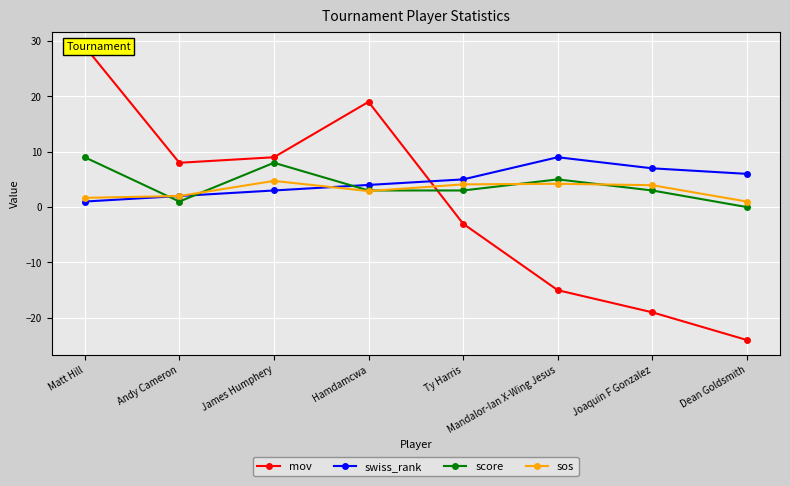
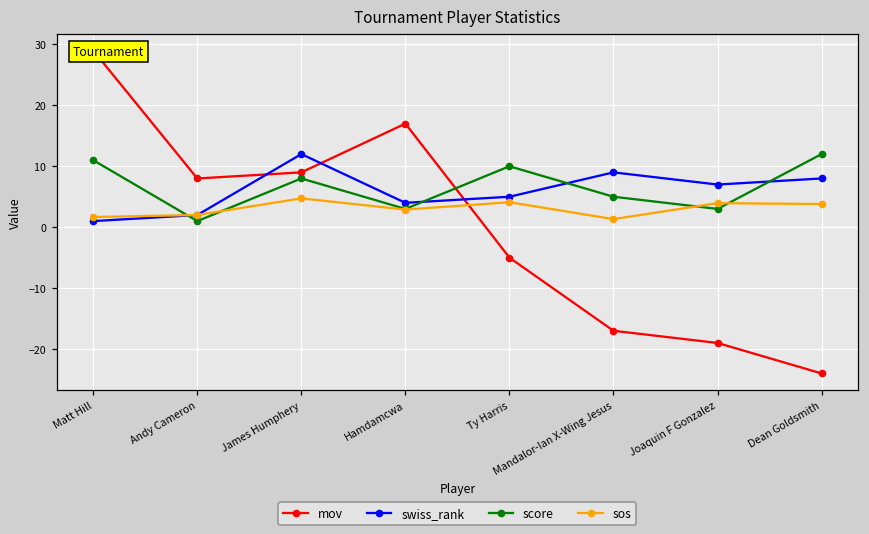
  {
    "mov": {
      "Andy Cameron": 8,
      "James Humphery": 9,
-     "Hamdamcwa": 19,
-     "Ty Harris": -3,
-     "Mandalor-Ian X-Wing Jesus": -15,
+     "Hamdamcwa": 17,
+     "Ty Harris": -5,
+     "Mandalor-Ian X-Wing Jesus": -17,
      "Joaquin F Gonzalez": -19,
      "Dean Goldsmith": -24
    },
    "swiss_rank": {
      "Matt Hill": 1,
-     "James Humphery": 3,
+     "James Humphery": 12,
      "Hamdamcwa": 4,
      "Ty Harris": 5,
      "Mandalor-Ian X-Wing Jesus": 9,
      "Joaquin F Gonzalez": 7,
-     "Dean Goldsmith": 6
+     "Dean Goldsmith": 8
    },
    "score": {
-     "Matt Hill": 9,
+     "Matt Hill": 11,
      "Andy Cameron": 1,
      "James Humphery": 8,
-     "Ty Harris": 3,
+     "Ty Harris": 10,
      "Mandalor-Ian X-Wing Jesus": 5,
      "Joaquin F Gonzalez": 3,
-     "Dean Goldsmith": 0
+     "Dean Goldsmith": 12
    },
    "sos": {
      "Matt Hill": 2,
      "James Humphery": 5,
      "Ty Harris": 4,
-     "Mandalor-Ian X-Wing Jesus": 4,
+     "Mandalor-Ian X-Wing Jesus": 1,
      "Joaquin F Gonzalez": 4,
-     "Dean Goldsmith": 1
+     "Dean Goldsmith": 4
    }
  }
